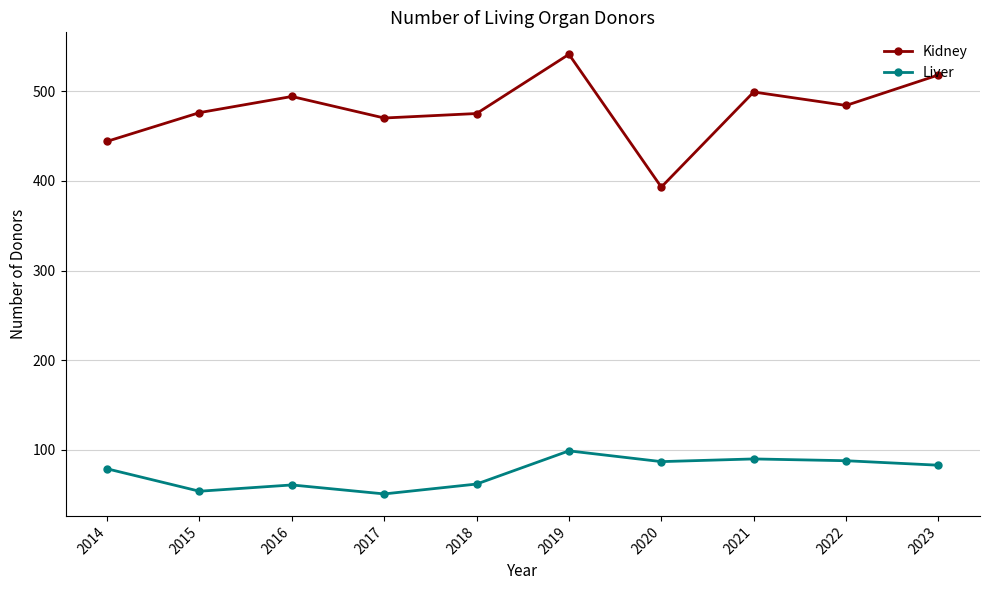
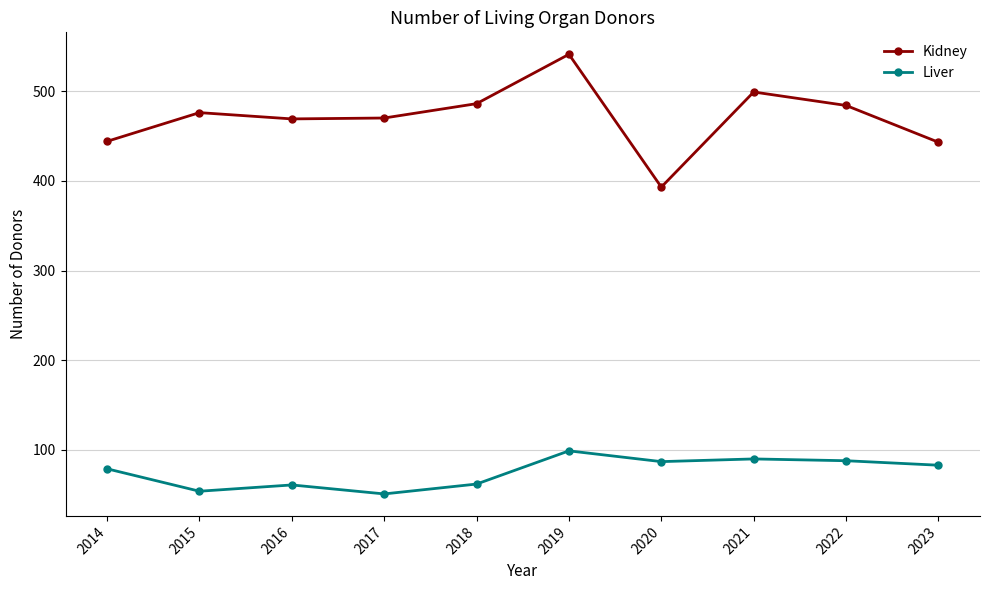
  {
    "Kidney": {
      "2014": 440,
      "2015": 480,
-     "2016": 490,
+     "2016": 470,
      "2017": 470,
-     "2018": 480,
+     "2018": 490,
      "2019": 540,
      "2020": 390,
      "2021": 500,
      "2022": 480,
-     "2023": 520
+     "2023": 440
    },
    "Liver": {
      "2014": 80,
      "2015": 50,
      "2016": 60,
      "2017": 50,
      "2018": 60,
      "2019": 100,
      "2020": 90,
      "2021": 90,
      "2022": 90,
      "2023": 80
    }
  }
